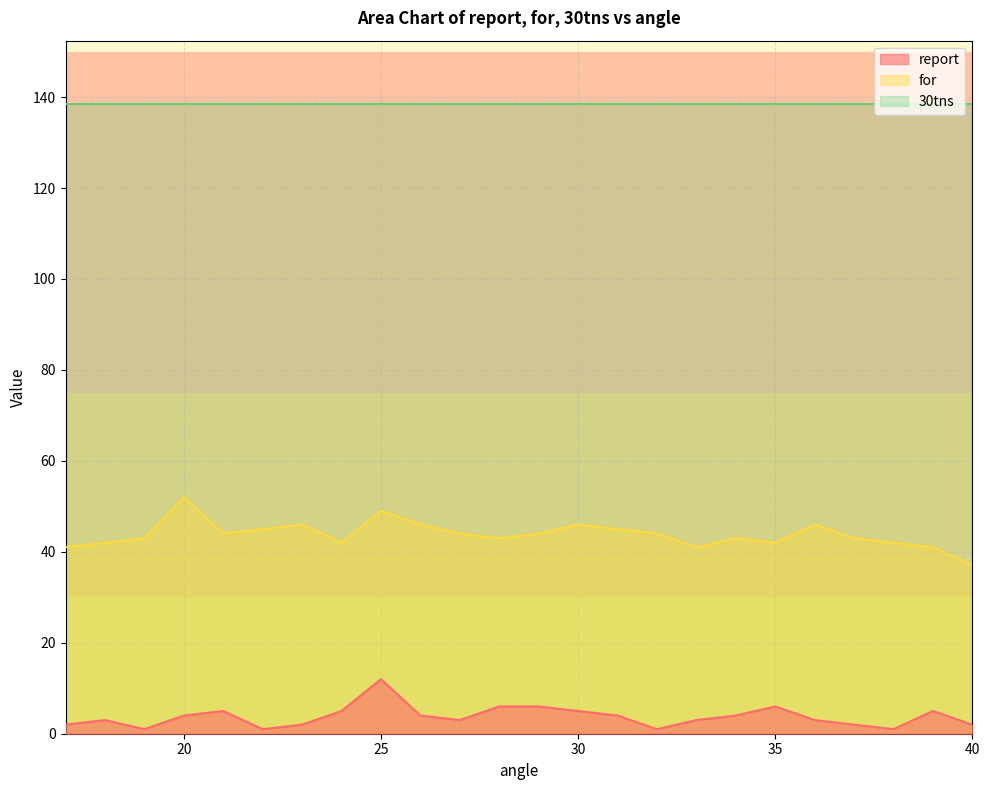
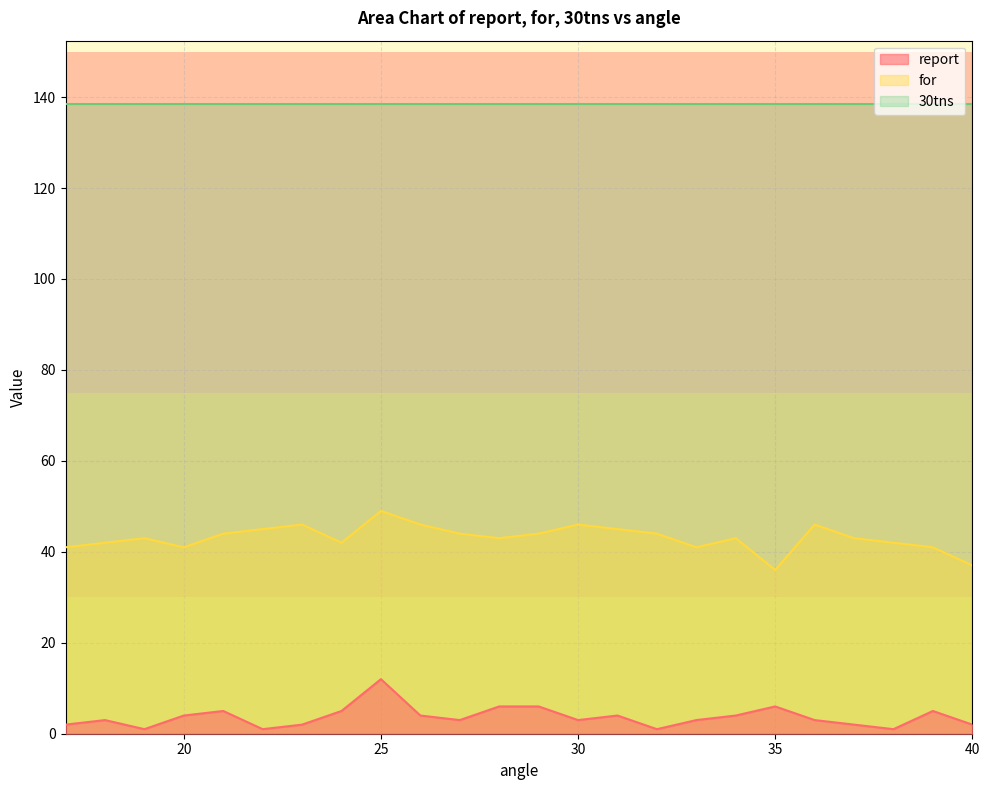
  {
    "report": {
      "20": 4,
      "25": 12,
-     "30": 5,
+     "30": 3,
      "35": 6,
      "40": 2
    },
    "for": {
-     "20": 52,
+     "20": 41,
      "25": 49,
      "30": 46,
-     "35": 42,
+     "35": 36,
      "40": 37
    },
    "30tns": {
      "20": 139,
      "25": 139,
      "30": 139,
      "35": 139,
      "40": 139
    }
  }
